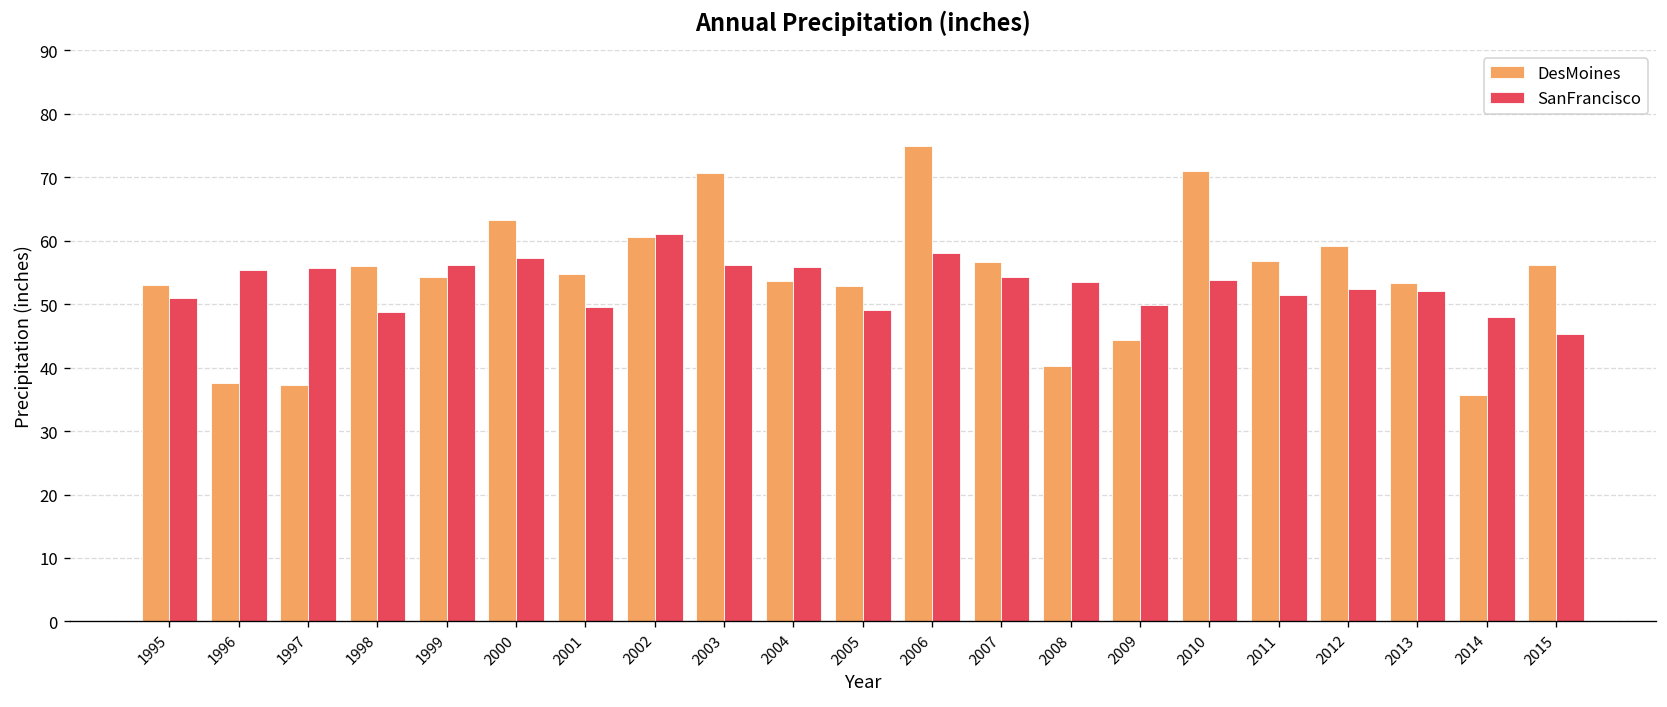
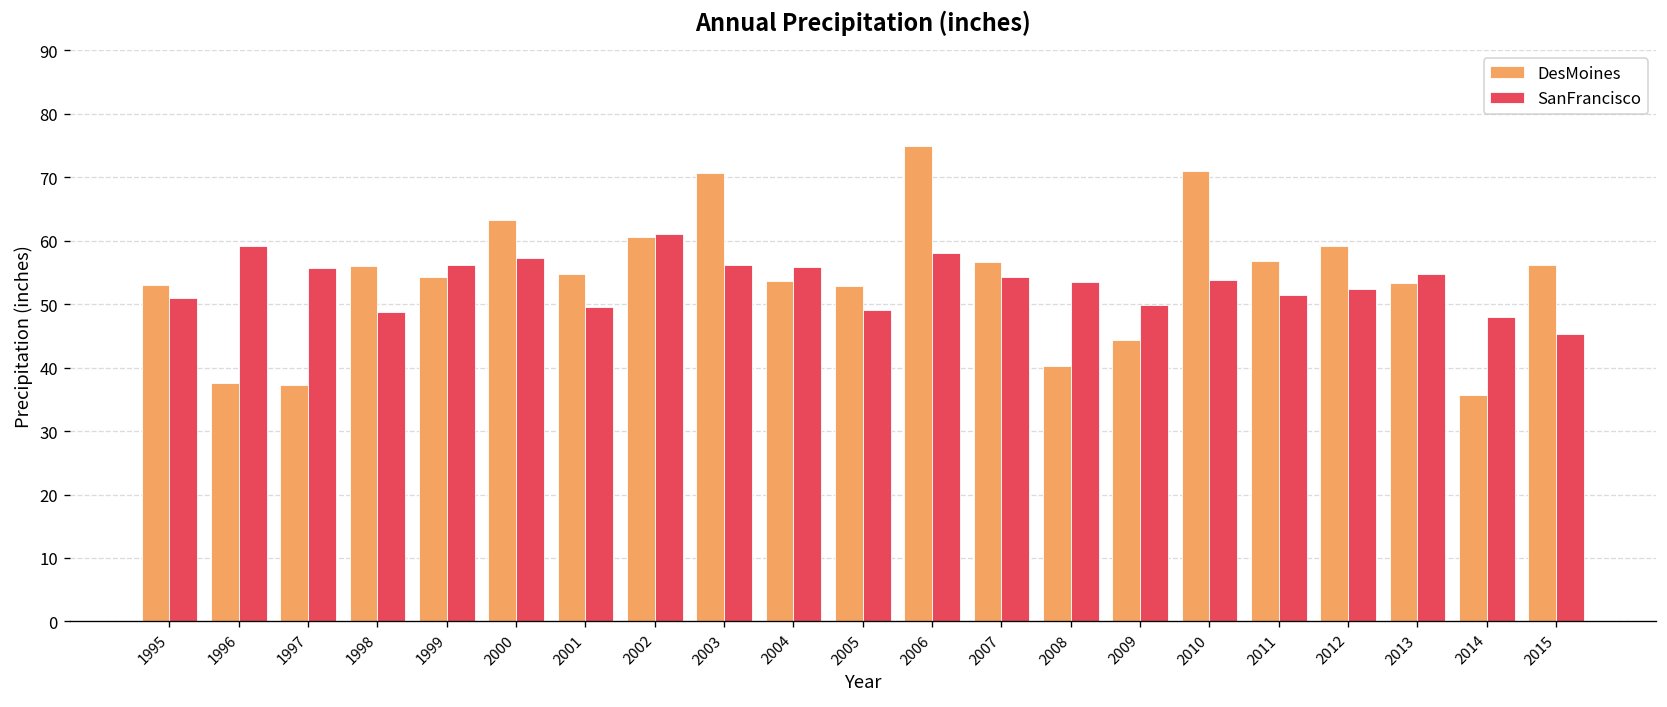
  {
    "DesMoines": {
      "1995": 53,
      "1996": 38,
      "1997": 37,
      "1998": 56,
      "1999": 54,
      "2000": 63,
      "2001": 55,
      "2002": 61,
      "2003": 71,
      "2004": 54,
      "2005": 53,
      "2006": 75,
      "2007": 57,
      "2008": 40,
      "2009": 44,
      "2010": 71,
      "2011": 57,
      "2012": 59,
      "2013": 53,
      "2014": 36,
      "2015": 56
    },
    "SanFrancisco": {
      "1995": 51,
-     "1996": 55,
+     "1996": 59,
      "1997": 56,
      "1998": 49,
      "1999": 56,
      "2000": 57,
      "2001": 50,
      "2002": 61,
      "2003": 56,
      "2004": 56,
      "2005": 49,
      "2006": 58,
      "2007": 54,
      "2008": 53,
      "2009": 50,
      "2010": 54,
      "2011": 51,
      "2012": 52,
-     "2013": 52,
+     "2013": 55,
      "2014": 48,
      "2015": 45
    }
  }
